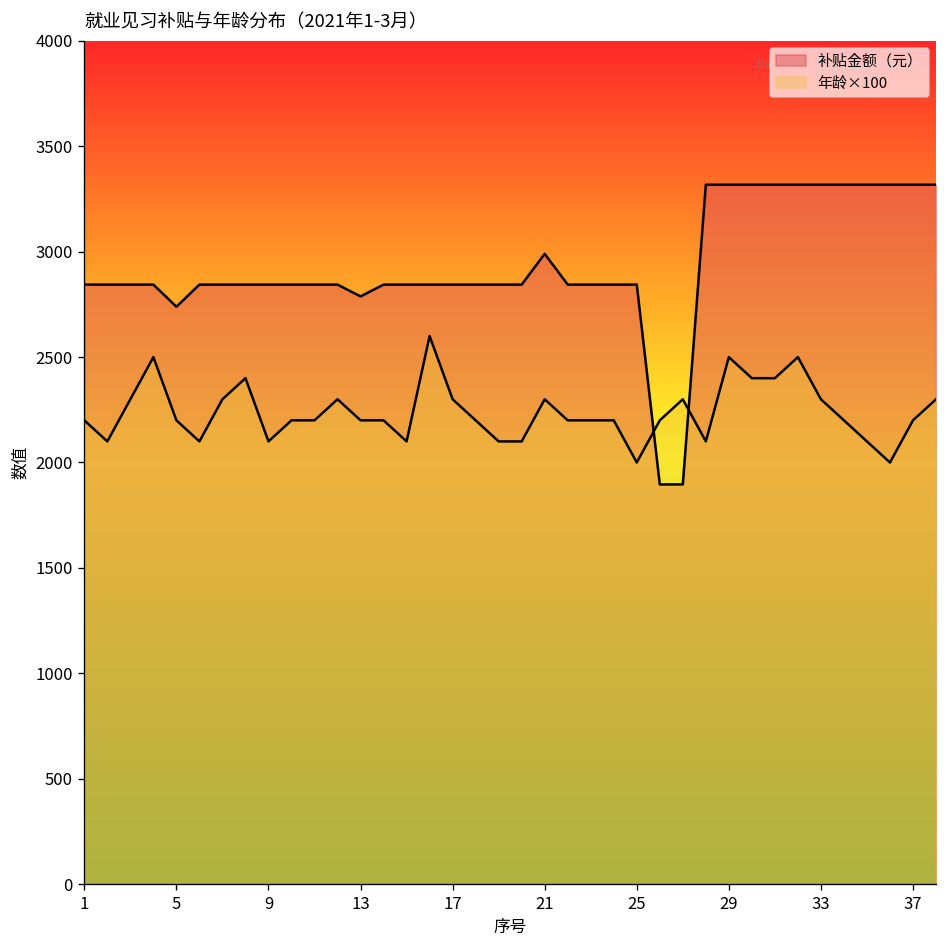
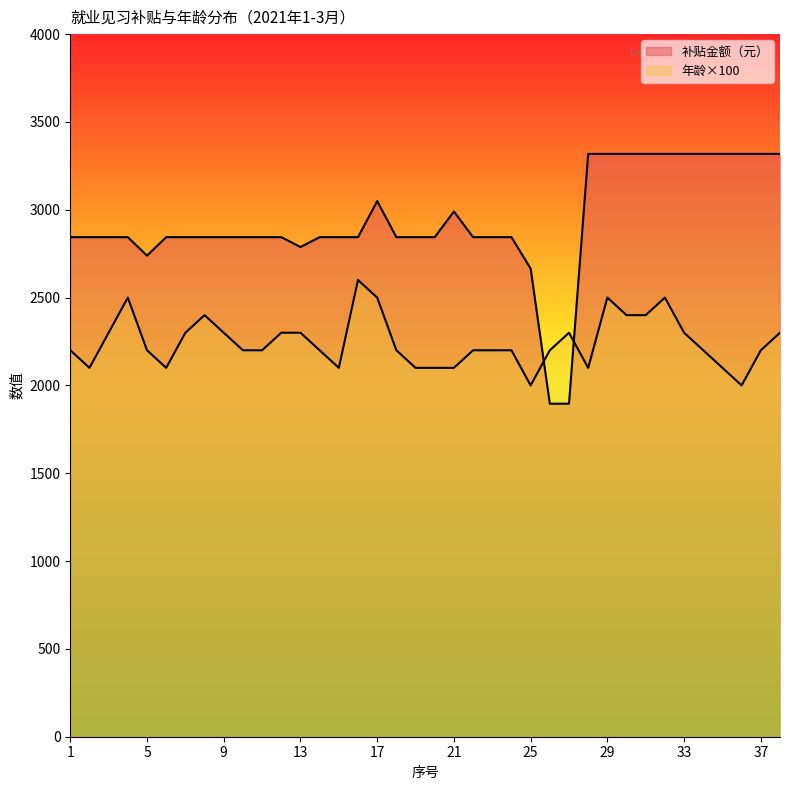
  {
    "补贴金额（元）": {
      "1": 2840,
      "5": 2740,
      "9": 2840,
      "13": 2790,
-     "17": 2840,
+     "17": 3050,
      "21": 2990,
-     "25": 2840,
+     "25": 2670,
      "29": 3320,
      "33": 3320,
      "37": 3320
    },
    "年龄×100": {
      "1": 2200,
      "5": 2200,
-     "9": 2100,
-     "13": 2200,
-     "17": 2300,
-     "21": 2300,
+     "9": 2300,
+     "13": 2300,
+     "17": 2500,
+     "21": 2100,
      "25": 2000,
      "29": 2500,
      "33": 2300,
      "37": 2200
    }
  }
